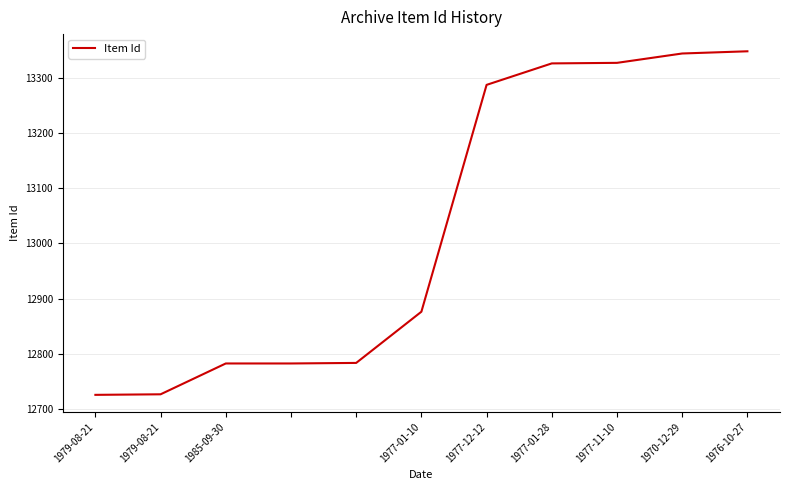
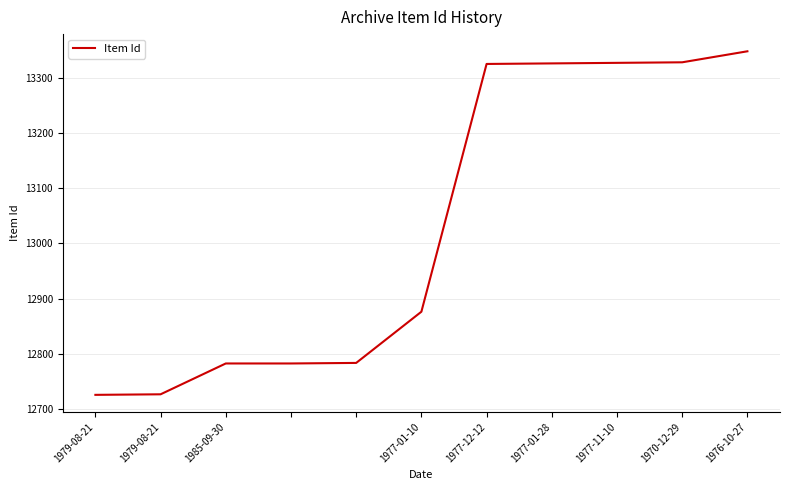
  {
    "1985-09-30": 12780,
    "1977-01-10": 12880,
-   "1977-12-12": 13290,
+   "1977-12-12": 13330,
    "1977-01-28": 13330,
    "1977-11-10": 13330,
-   "1970-12-29": 13350,
+   "1970-12-29": 13330,
    "1976-10-27": 13350
  }
